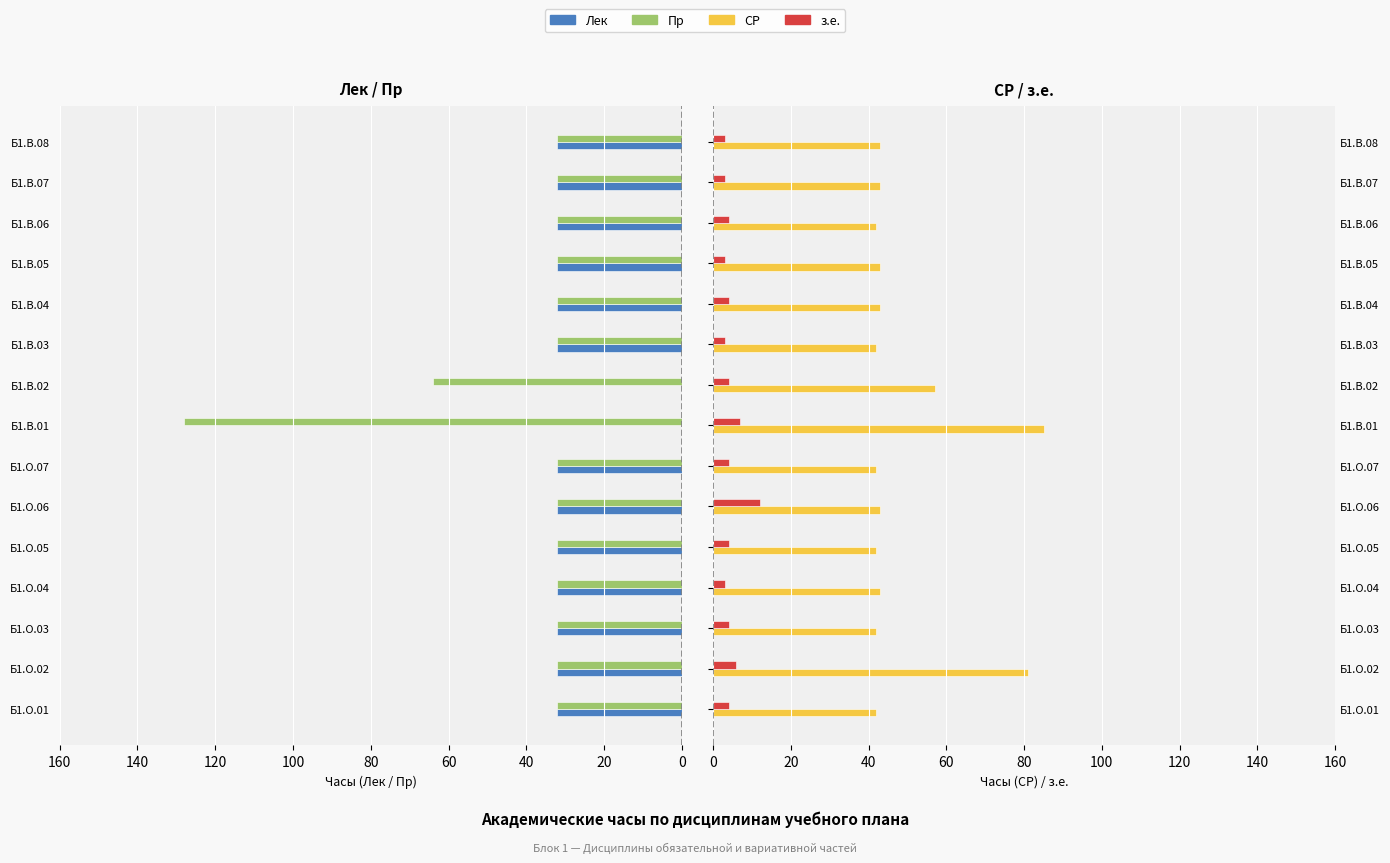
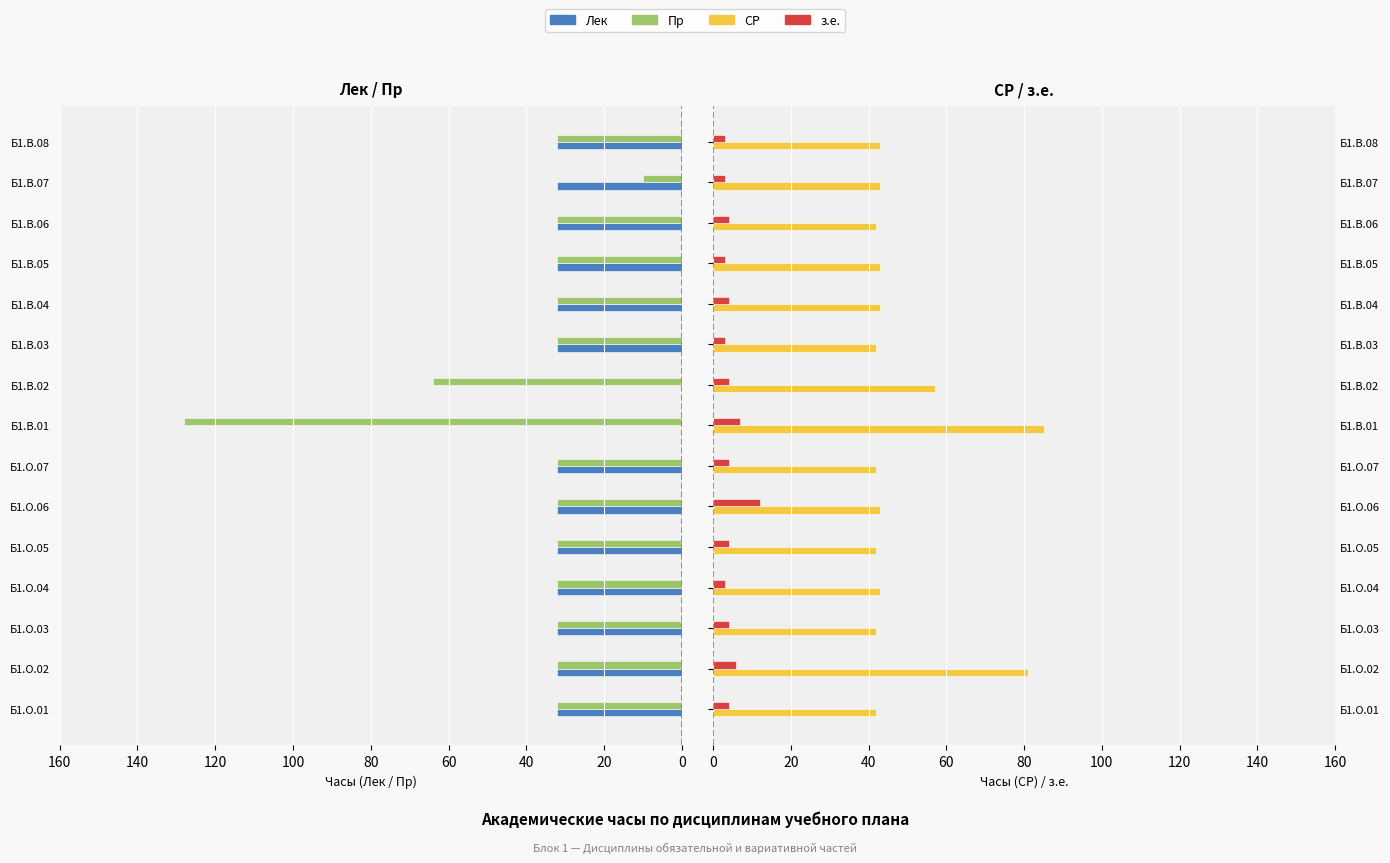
  {
    "Лек / Пр": {
      "Лек": {
        "Б1.В.08": 32,
        "Б1.В.07": 32,
        "Б1.В.06": 32,
        "Б1.В.05": 32,
        "Б1.В.04": 32,
        "Б1.В.03": 32,
        "Б1.В.02": 0,
        "Б1.В.01": 0,
        "Б1.О.07": 32,
        "Б1.О.06": 32,
        "Б1.О.05": 32,
        "Б1.О.04": 32,
        "Б1.О.03": 32,
        "Б1.О.02": 32,
        "Б1.О.01": 32
      },
      "Пр": {
        "Б1.В.08": 32,
-       "Б1.В.07": 32,
+       "Б1.В.07": 10,
        "Б1.В.06": 32,
        "Б1.В.05": 32,
        "Б1.В.04": 32,
        "Б1.В.03": 32,
        "Б1.В.02": 64,
        "Б1.В.01": 128,
        "Б1.О.07": 32,
        "Б1.О.06": 32,
        "Б1.О.05": 32,
        "Б1.О.04": 32,
        "Б1.О.03": 32,
        "Б1.О.02": 32,
        "Б1.О.01": 32
      }
    },
    "СР / з.е.": {
      "СР": {
        "Б1.В.08": 43,
        "Б1.В.07": 43,
        "Б1.В.06": 42,
        "Б1.В.05": 43,
        "Б1.В.04": 43,
        "Б1.В.03": 42,
        "Б1.В.02": 57,
        "Б1.В.01": 85,
        "Б1.О.07": 42,
        "Б1.О.06": 43,
        "Б1.О.05": 42,
        "Б1.О.04": 43,
        "Б1.О.03": 42,
        "Б1.О.02": 81,
        "Б1.О.01": 42
      },
      "з.е.": {
        "Б1.В.08": 3,
        "Б1.В.07": 3,
        "Б1.В.06": 4,
        "Б1.В.05": 3,
        "Б1.В.04": 4,
        "Б1.В.03": 3,
        "Б1.В.02": 4,
        "Б1.В.01": 7,
        "Б1.О.07": 4,
        "Б1.О.06": 12,
        "Б1.О.05": 4,
        "Б1.О.04": 3,
        "Б1.О.03": 4,
        "Б1.О.02": 6,
        "Б1.О.01": 4
      }
    }
  }
